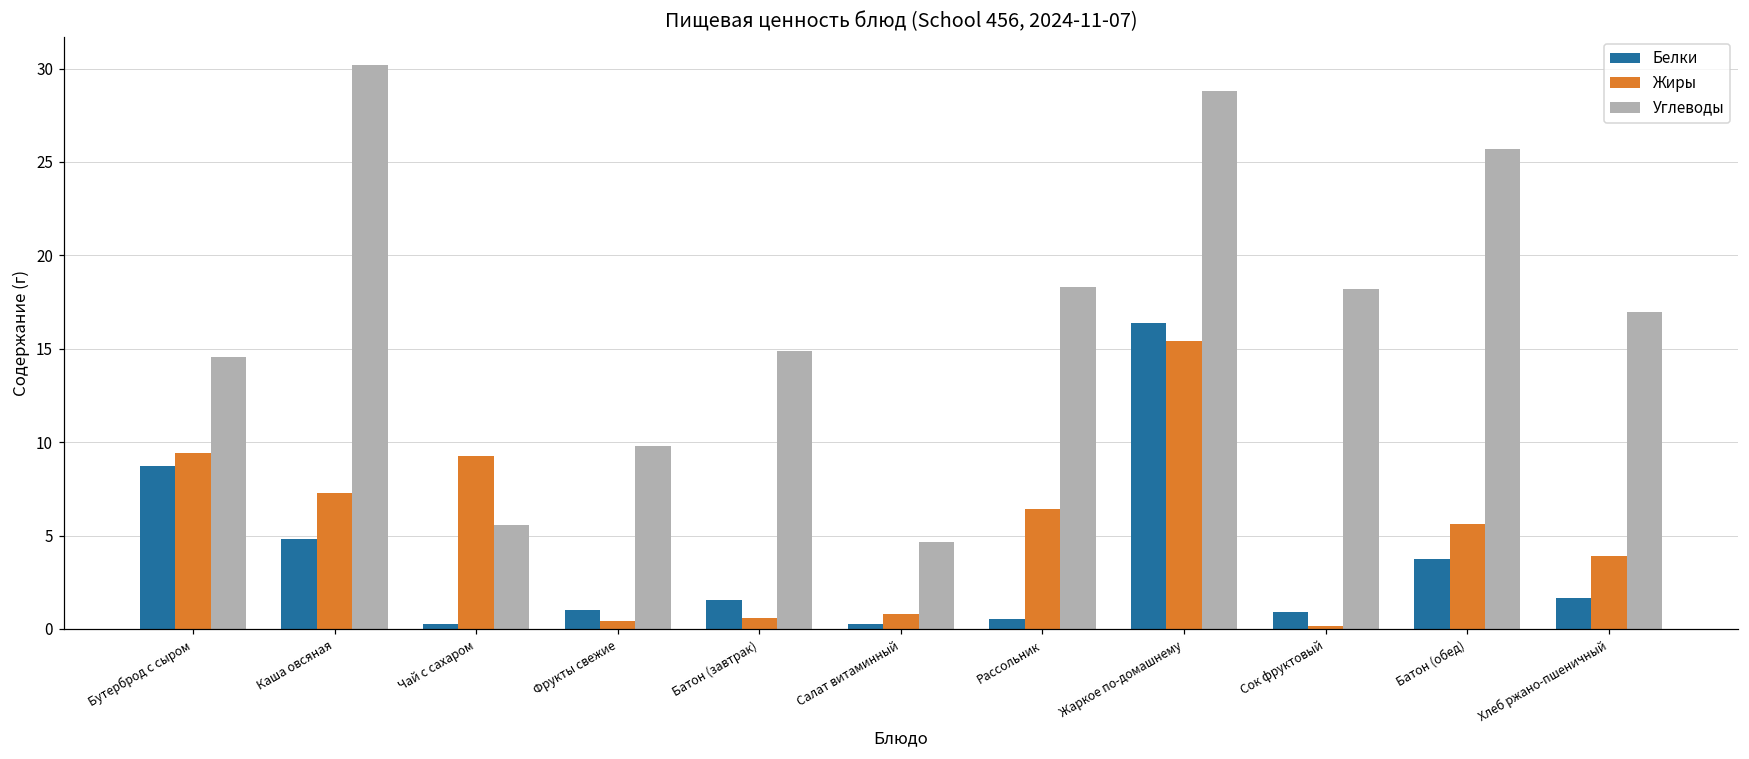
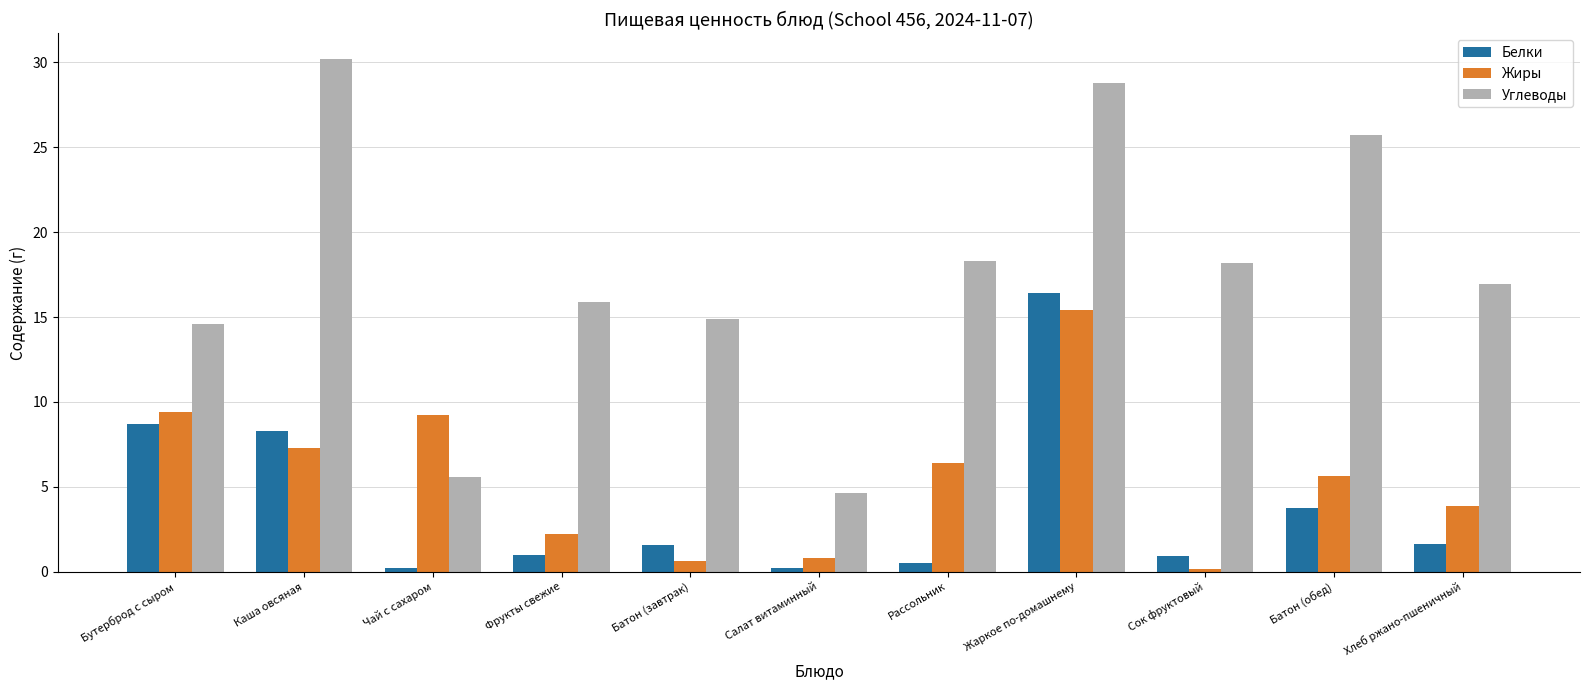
  {
    "Белки": {
      "Бутерброд с сыром": 8.7,
-     "Каша овсяная": 4.8,
+     "Каша овсяная": 8.3,
      "Чай с сахаром": 0.3,
      "Фрукты свежие": 1.0,
      "Батон (завтрак)": 1.6,
      "Салат витаминный": 0.2,
      "Рассольник": 0.5,
      "Жаркое по-домашнему": 16.4,
      "Сок фруктовый": 0.9,
      "Батон (обед)": 3.8,
      "Хлеб ржано-пшеничный": 1.6
    },
    "Жиры": {
      "Бутерброд с сыром": 9.4,
      "Каша овсяная": 7.3,
      "Чай с сахаром": 9.3,
-     "Фрукты свежие": 0.4,
+     "Фрукты свежие": 2.2,
      "Батон (завтрак)": 0.6,
      "Салат витаминный": 0.8,
      "Рассольник": 6.4,
      "Жаркое по-домашнему": 15.4,
      "Сок фруктовый": 0.2,
      "Батон (обед)": 5.6,
      "Хлеб ржано-пшеничный": 3.9
    },
    "Углеводы": {
      "Бутерброд с сыром": 14.6,
      "Каша овсяная": 30.2,
      "Чай с сахаром": 5.6,
-     "Фрукты свежие": 9.8,
+     "Фрукты свежие": 15.9,
      "Батон (завтрак)": 14.9,
      "Салат витаминный": 4.6,
      "Рассольник": 18.3,
      "Жаркое по-домашнему": 28.8,
      "Сок фруктовый": 18.2,
      "Батон (обед)": 25.7,
      "Хлеб ржано-пшеничный": 17.0
    }
  }
